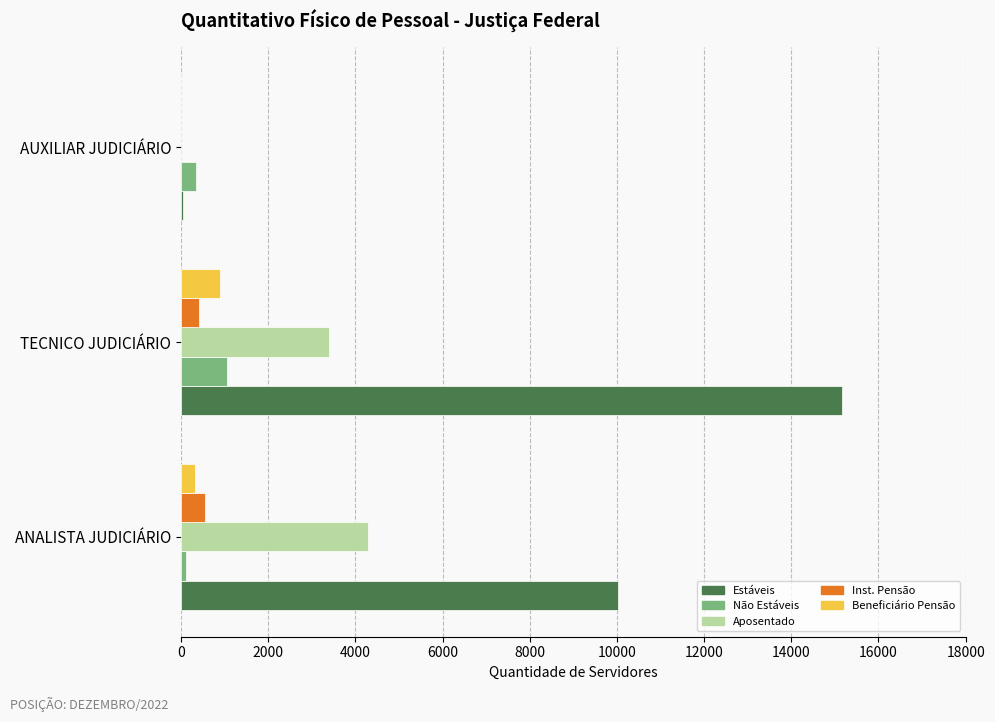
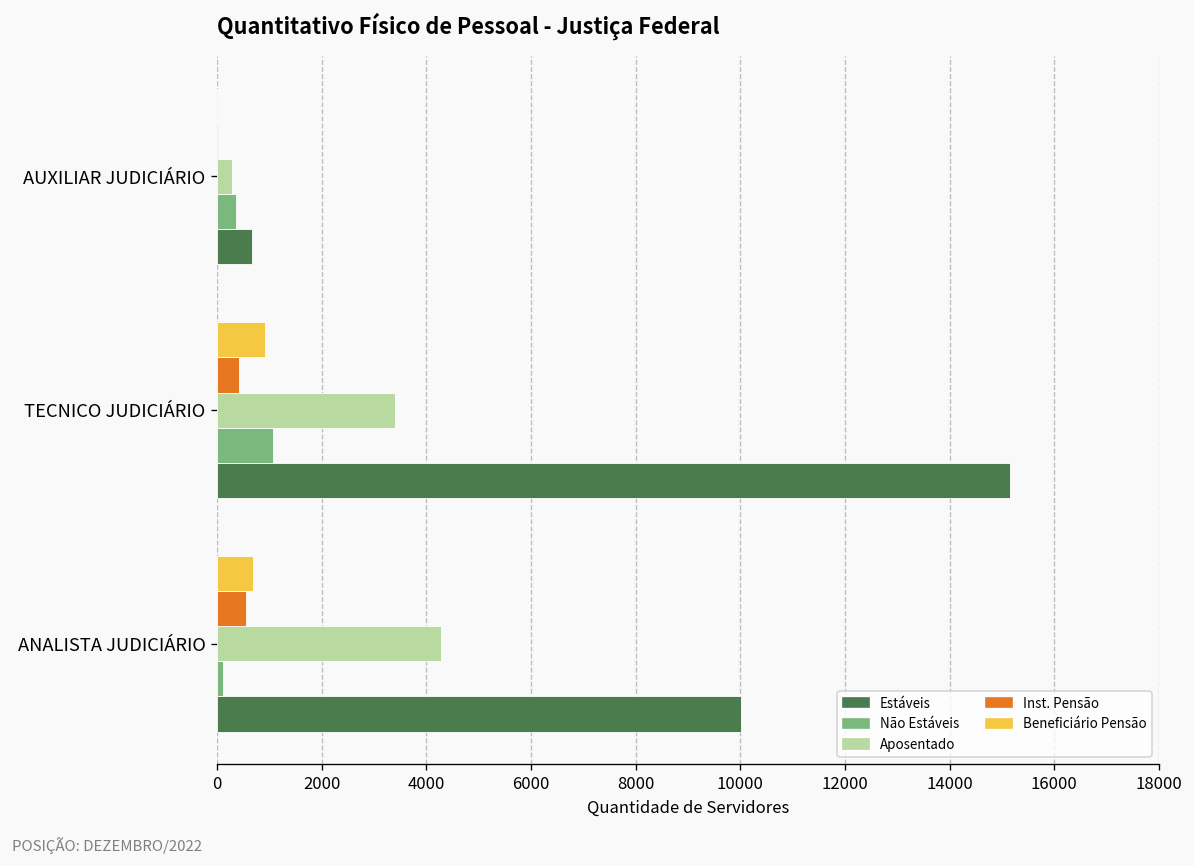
  {
    "Estáveis": {
-     "AUXILIAR JUDICIÁRIO": 0,
+     "AUXILIAR JUDICIÁRIO": 700,
      "TECNICO JUDICIÁRIO": 15200,
      "ANALISTA JUDICIÁRIO": 10000
    },
    "Não Estáveis": {
      "AUXILIAR JUDICIÁRIO": 400,
      "TECNICO JUDICIÁRIO": 1100,
      "ANALISTA JUDICIÁRIO": 100
    },
    "Aposentado": {
-     "AUXILIAR JUDICIÁRIO": 0,
+     "AUXILIAR JUDICIÁRIO": 300,
      "TECNICO JUDICIÁRIO": 3400,
      "ANALISTA JUDICIÁRIO": 4300
    },
    "Inst. Pensão": {
      "TECNICO JUDICIÁRIO": 400,
      "ANALISTA JUDICIÁRIO": 600
    },
    "Beneficiário Pensão": {
      "TECNICO JUDICIÁRIO": 900,
-     "ANALISTA JUDICIÁRIO": 300
+     "ANALISTA JUDICIÁRIO": 700
    }
  }
